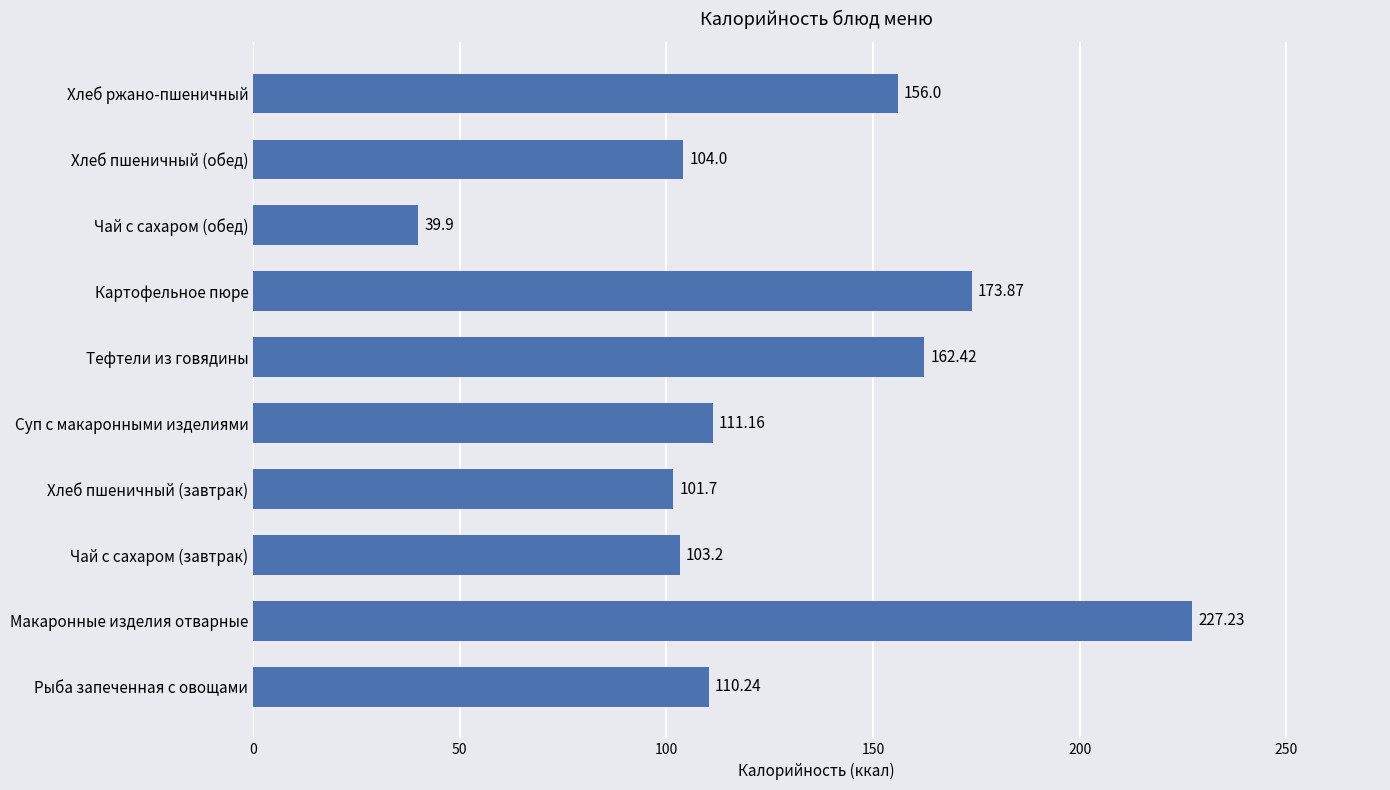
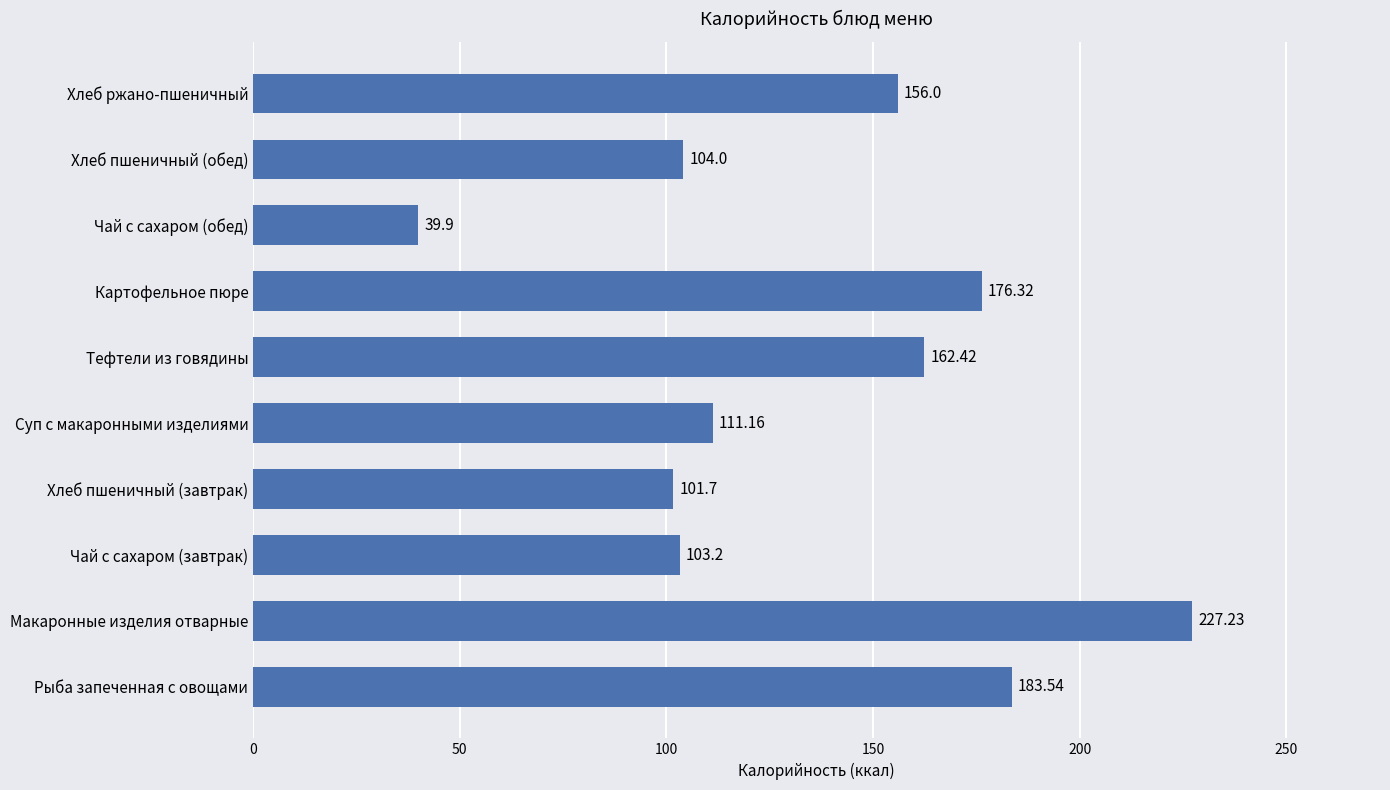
  {
    "Хлеб ржано-пшеничный": 156.0,
    "Хлеб пшеничный (обед)": 104.0,
    "Чай с сахаром (обед)": 39.9,
-   "Картофельное пюре": 173.87,
+   "Картофельное пюре": 176.32,
    "Тефтели из говядины": 162.42,
    "Суп с макаронными изделиями": 111.16,
    "Хлеб пшеничный (завтрак)": 101.7,
    "Чай с сахаром (завтрак)": 103.2,
    "Макаронные изделия отварные": 227.23,
-   "Рыба запеченная с овощами": 110.24
+   "Рыба запеченная с овощами": 183.54
  }
